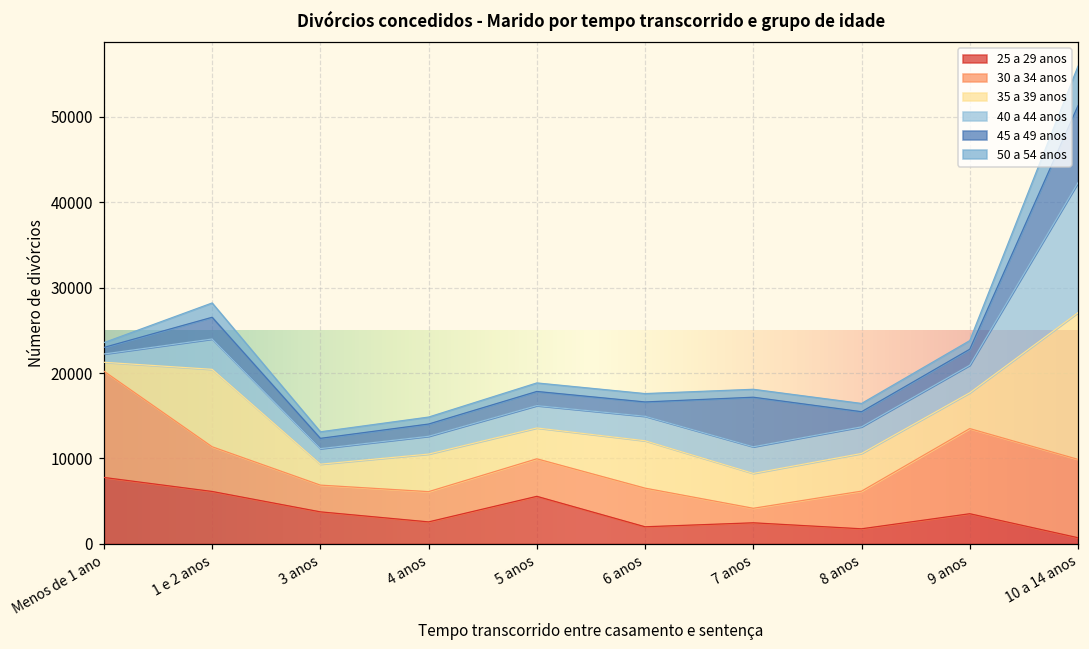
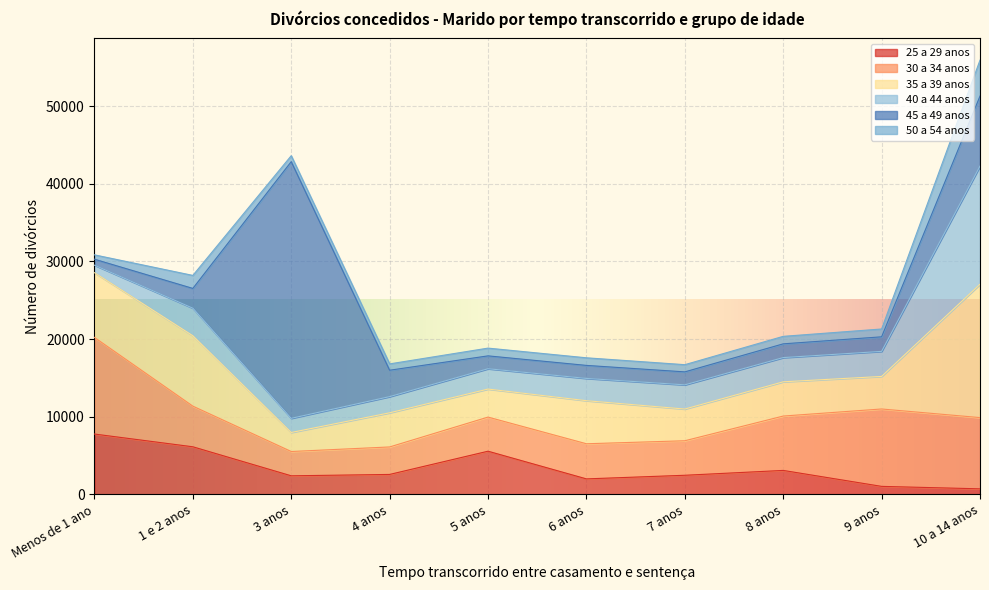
  {
    "25 a 29 anos": {
      "Menos de 1 ano": 8000,
      "1 e 2 anos": 6000,
-     "3 anos": 4000,
+     "3 anos": 2000,
      "4 anos": 3000,
      "5 anos": 6000,
      "6 anos": 2000,
      "7 anos": 2000,
-     "8 anos": 2000,
-     "9 anos": 4000,
+     "8 anos": 3000,
+     "9 anos": 1000,
      "10 a 14 anos": 1000
    },
    "30 a 34 anos": {
      "Menos de 1 ano": 12000,
      "1 e 2 anos": 5000,
      "3 anos": 3000,
      "4 anos": 4000,
      "5 anos": 4000,
      "6 anos": 5000,
-     "7 anos": 2000,
-     "8 anos": 4000,
+     "7 anos": 4000,
+     "8 anos": 7000,
      "9 anos": 10000,
      "10 a 14 anos": 9000
    },
    "35 a 39 anos": {
-     "Menos de 1 ano": 1000,
+     "Menos de 1 ano": 8000,
      "1 e 2 anos": 9000,
      "3 anos": 2000,
      "4 anos": 4000,
      "5 anos": 4000,
      "6 anos": 6000,
      "7 anos": 4000,
      "8 anos": 4000,
      "9 anos": 4000,
      "10 a 14 anos": 17000
    },
    "45 a 49 anos": {
      "Menos de 1 ano": 1000,
      "1 e 2 anos": 3000,
-     "3 anos": 1000,
-     "4 anos": 1000,
+     "3 anos": 33000,
+     "4 anos": 3000,
      "5 anos": 2000,
      "6 anos": 2000,
-     "7 anos": 6000,
+     "7 anos": 2000,
      "8 anos": 2000,
      "9 anos": 2000,
      "10 a 14 anos": 9000
    }
  }
